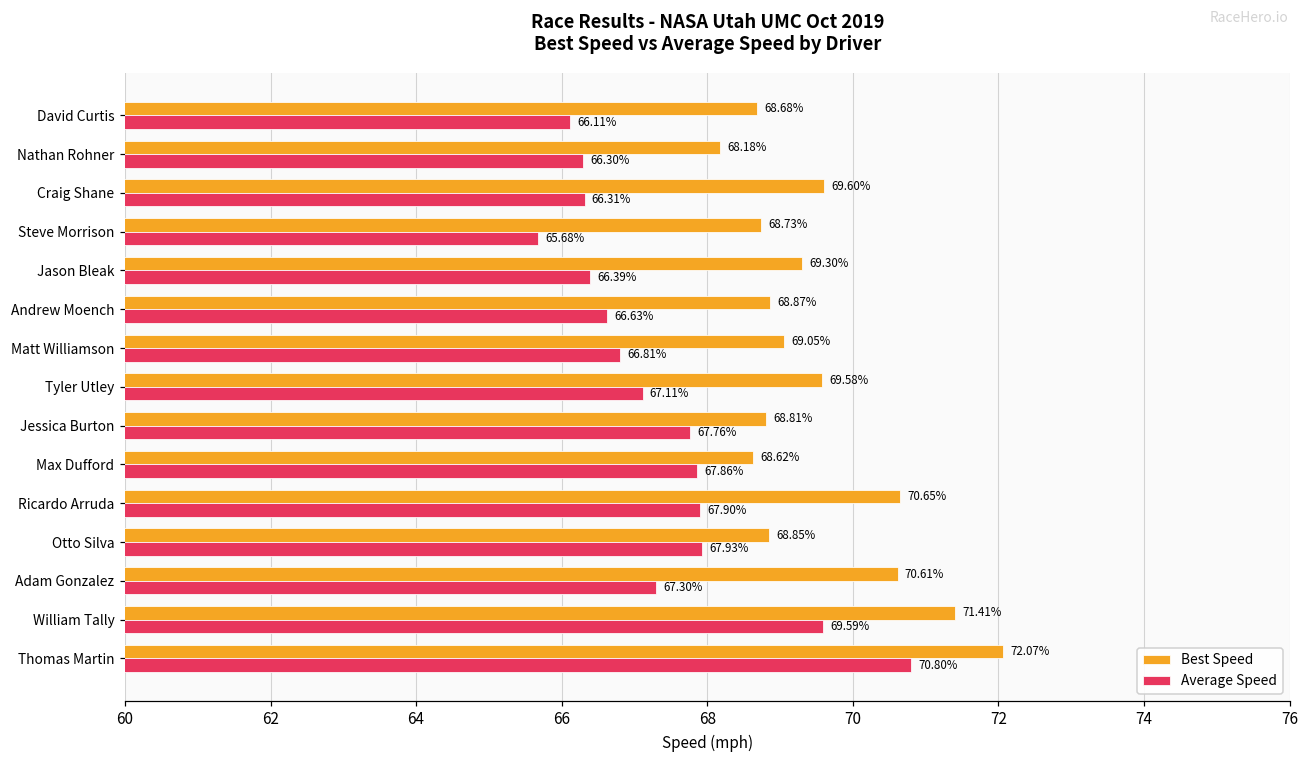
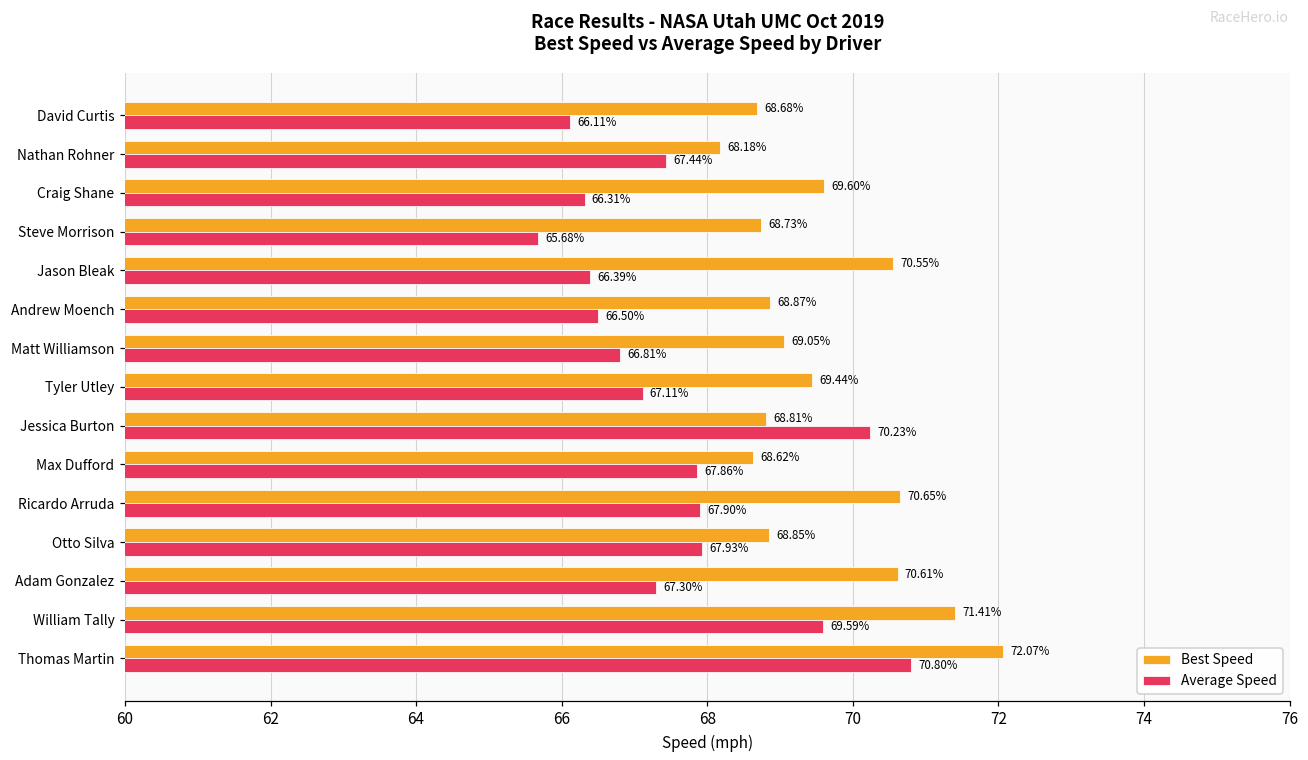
  {
    "Best Speed": {
      "David Curtis": "68.68%",
      "Nathan Rohner": "68.18%",
      "Craig Shane": "69.60%",
      "Steve Morrison": "68.73%",
-     "Jason Bleak": "69.30%",
+     "Jason Bleak": "70.55%",
      "Andrew Moench": "68.87%",
      "Matt Williamson": "69.05%",
-     "Tyler Utley": "69.58%",
+     "Tyler Utley": "69.44%",
      "Jessica Burton": "68.81%",
      "Max Dufford": "68.62%",
      "Ricardo Arruda": "70.65%",
      "Otto Silva": "68.85%",
      "Adam Gonzalez": "70.61%",
      "William Tally": "71.41%",
      "Thomas Martin": "72.07%"
    },
    "Average Speed": {
      "David Curtis": "66.11%",
-     "Nathan Rohner": "66.30%",
+     "Nathan Rohner": "67.44%",
      "Craig Shane": "66.31%",
      "Steve Morrison": "65.68%",
      "Jason Bleak": "66.39%",
-     "Andrew Moench": "66.63%",
+     "Andrew Moench": "66.50%",
      "Matt Williamson": "66.81%",
      "Tyler Utley": "67.11%",
-     "Jessica Burton": "67.76%",
+     "Jessica Burton": "70.23%",
      "Max Dufford": "67.86%",
      "Ricardo Arruda": "67.90%",
      "Otto Silva": "67.93%",
      "Adam Gonzalez": "67.30%",
      "William Tally": "69.59%",
      "Thomas Martin": "70.80%"
    }
  }
